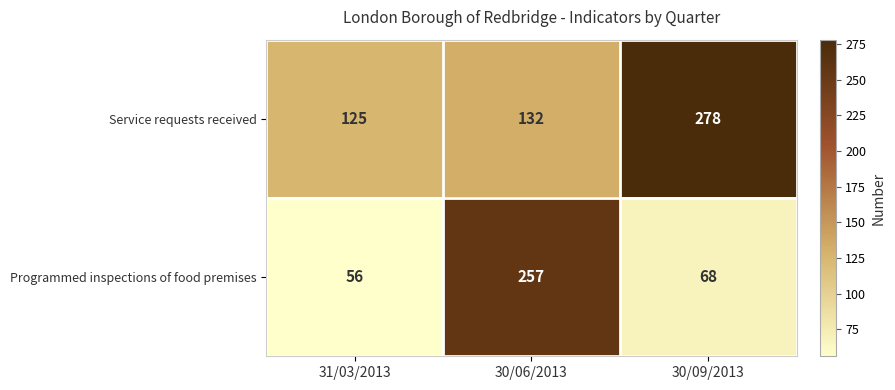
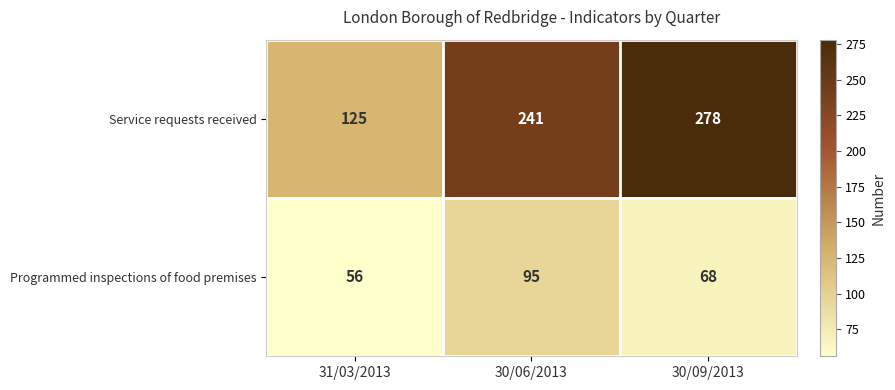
  {
    "Service requests received": {
      "31/03/2013": 125,
-     "30/06/2013": 132,
+     "30/06/2013": 241,
      "30/09/2013": 278
    },
    "Programmed inspections of food premises": {
      "31/03/2013": 56,
-     "30/06/2013": 257,
+     "30/06/2013": 95,
      "30/09/2013": 68
    }
  }
